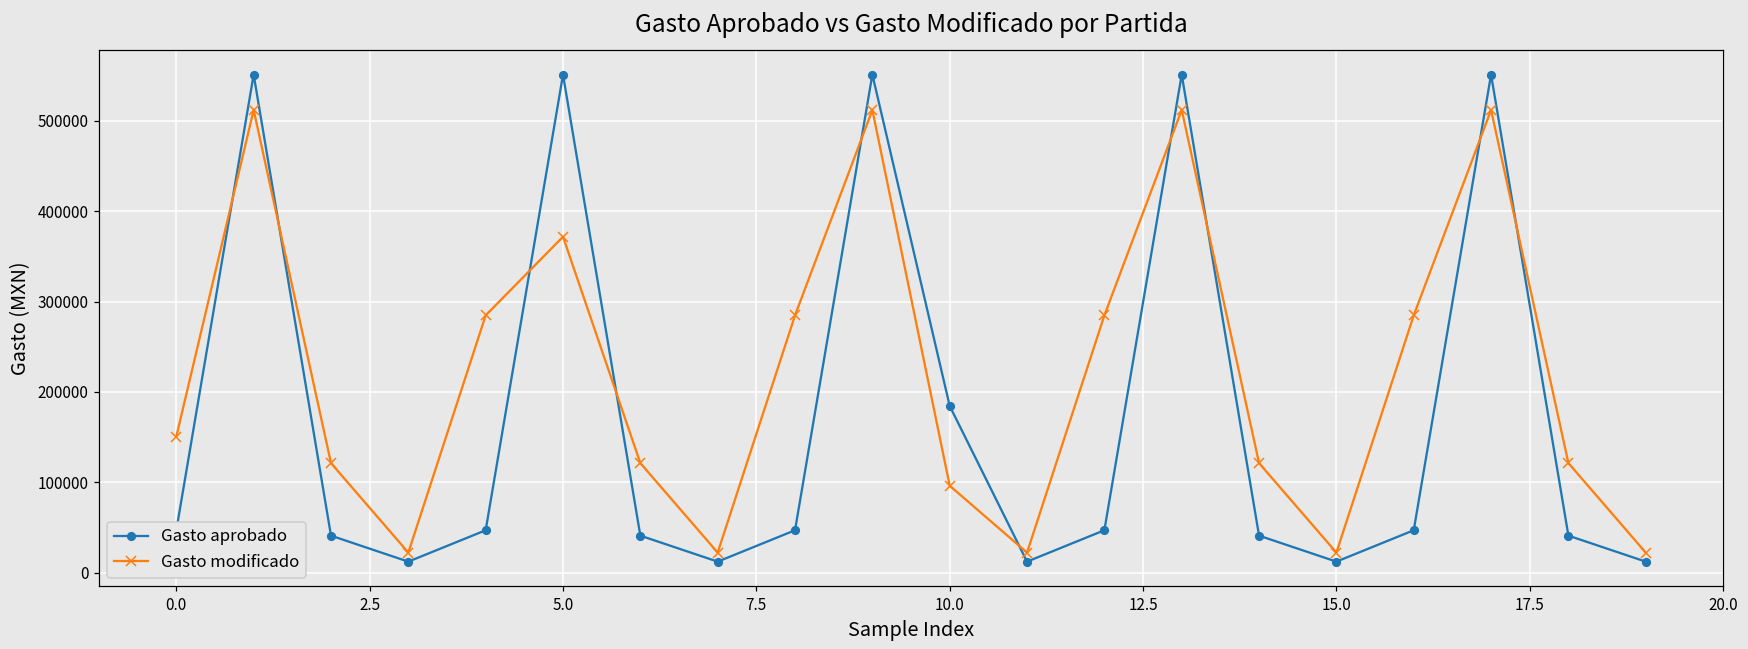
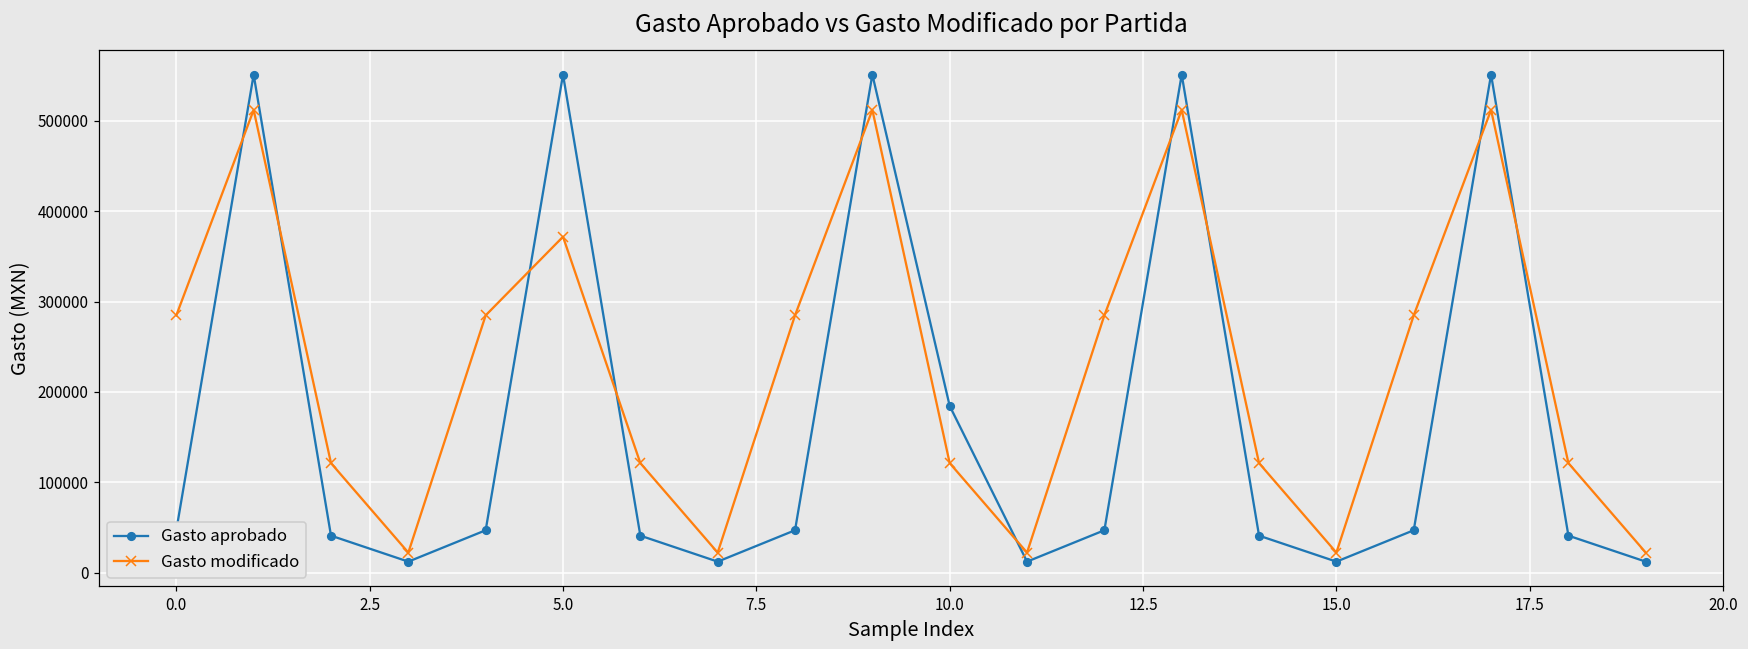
  {
    "Gasto aprobado": {
      "5.0": 550000,
      "10.0": 180000,
      "15.0": 10000
    },
    "Gasto modificado": {
-     "0.0": 150000,
+     "0.0": 280000,
      "5.0": 370000,
-     "10.0": 100000,
+     "10.0": 120000,
      "15.0": 20000
    }
  }
